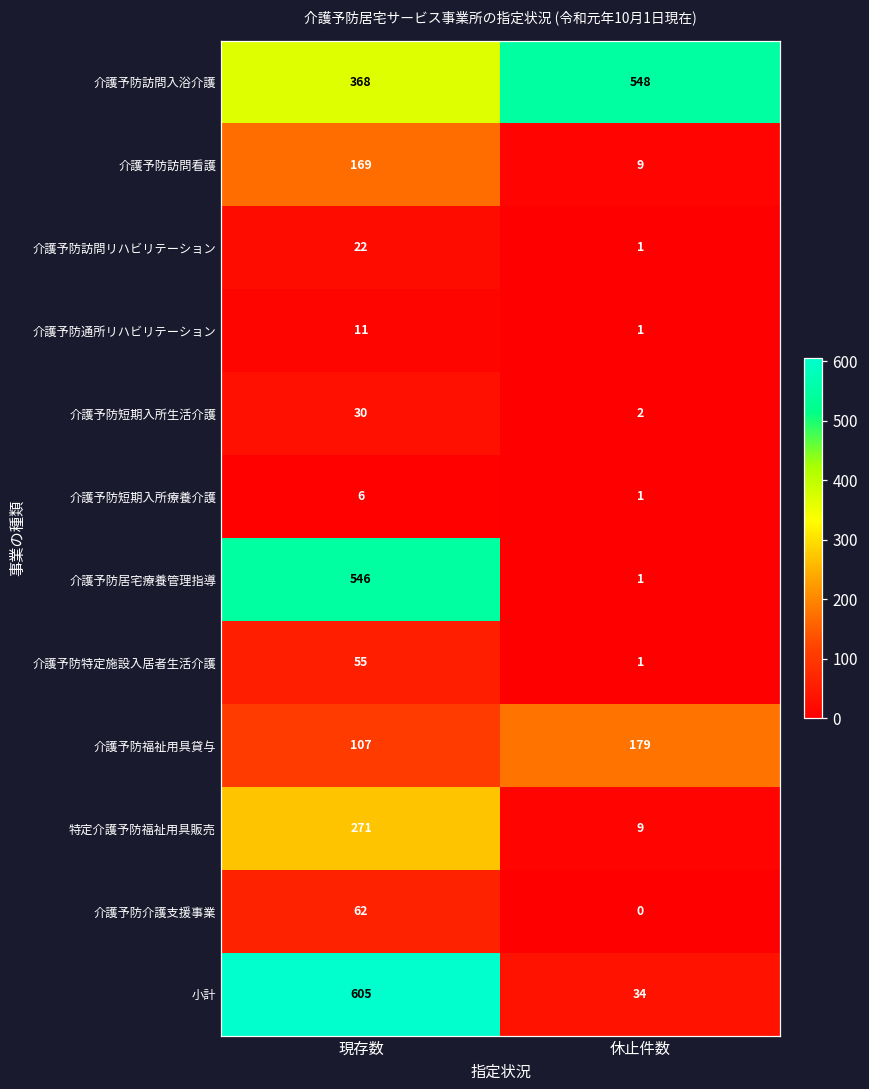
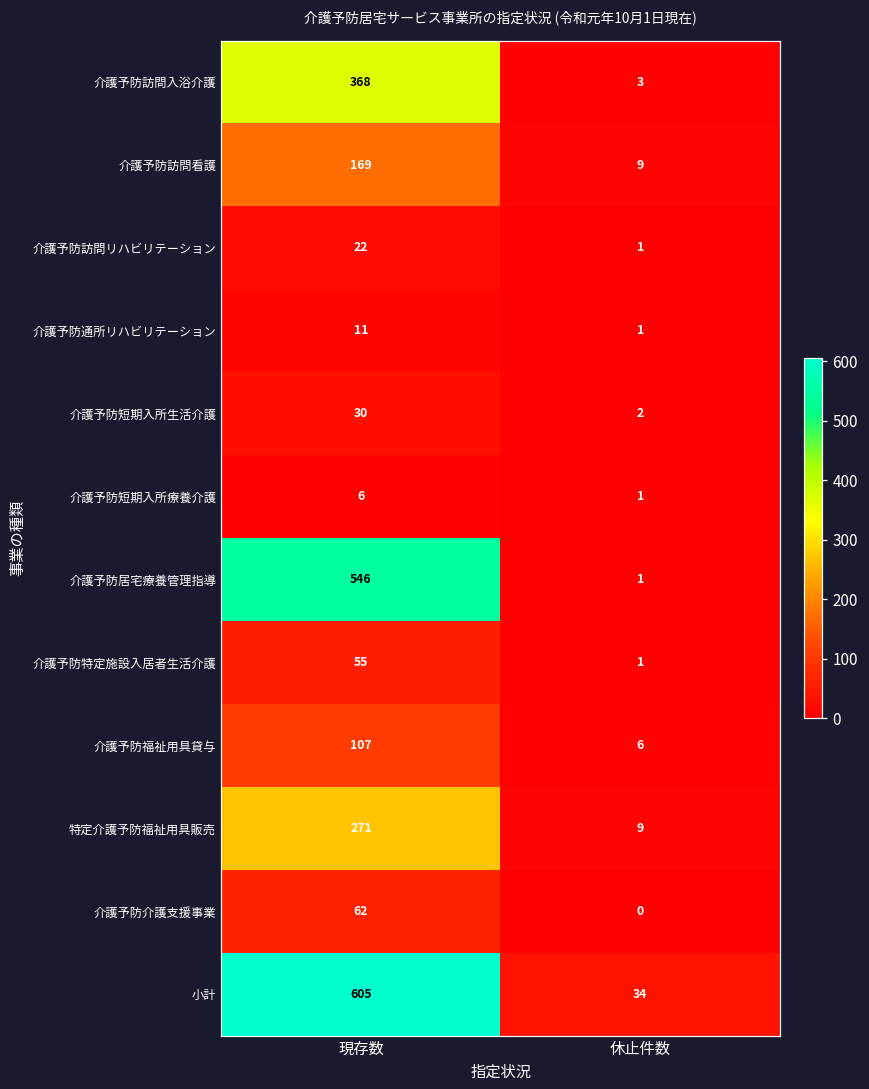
  {
    "介護予防訪問入浴介護": {
      "現存数": 368,
-     "休止件数": 548
+     "休止件数": 3
    },
    "介護予防訪問看護": {
      "現存数": 169,
      "休止件数": 9
    },
    "介護予防訪問リハビリテーション": {
      "現存数": 22,
      "休止件数": 1
    },
    "介護予防通所リハビリテーション": {
      "現存数": 11,
      "休止件数": 1
    },
    "介護予防短期入所生活介護": {
      "現存数": 30,
      "休止件数": 2
    },
    "介護予防短期入所療養介護": {
      "現存数": 6,
      "休止件数": 1
    },
    "介護予防居宅療養管理指導": {
      "現存数": 546,
      "休止件数": 1
    },
    "介護予防特定施設入居者生活介護": {
      "現存数": 55,
      "休止件数": 1
    },
    "介護予防福祉用具貸与": {
      "現存数": 107,
-     "休止件数": 179
+     "休止件数": 6
    },
    "特定介護予防福祉用具販売": {
      "現存数": 271,
      "休止件数": 9
    },
    "介護予防介護支援事業": {
      "現存数": 62,
      "休止件数": 0
    },
    "小計": {
      "現存数": 605,
      "休止件数": 34
    }
  }
